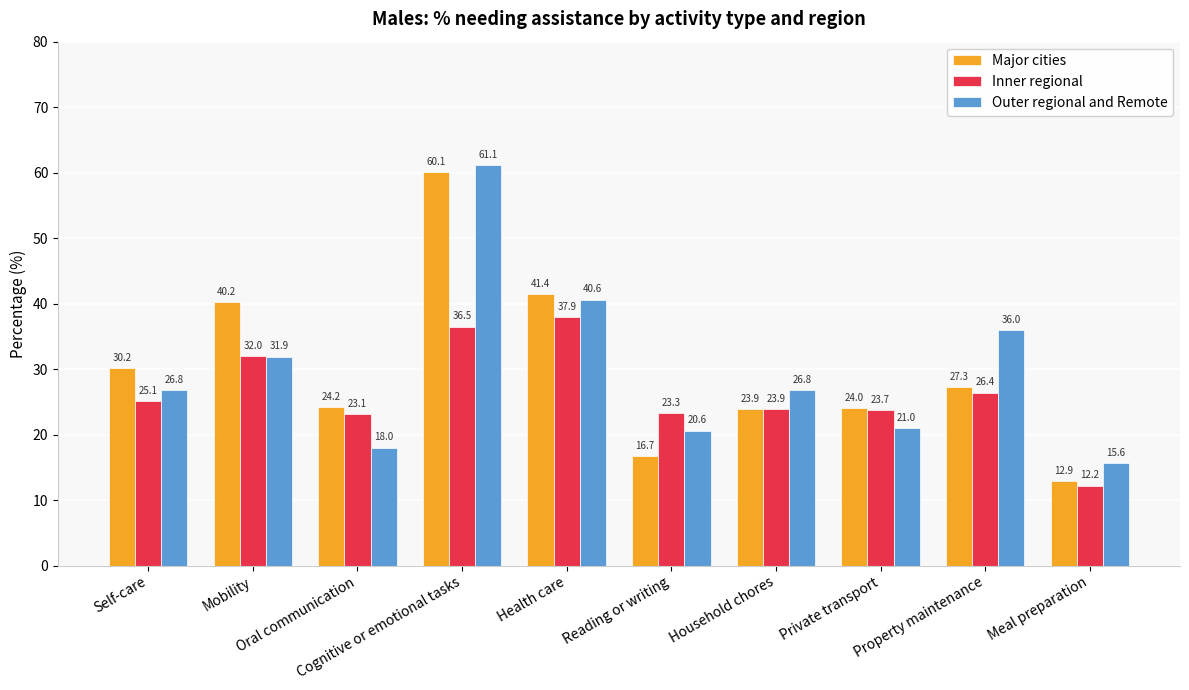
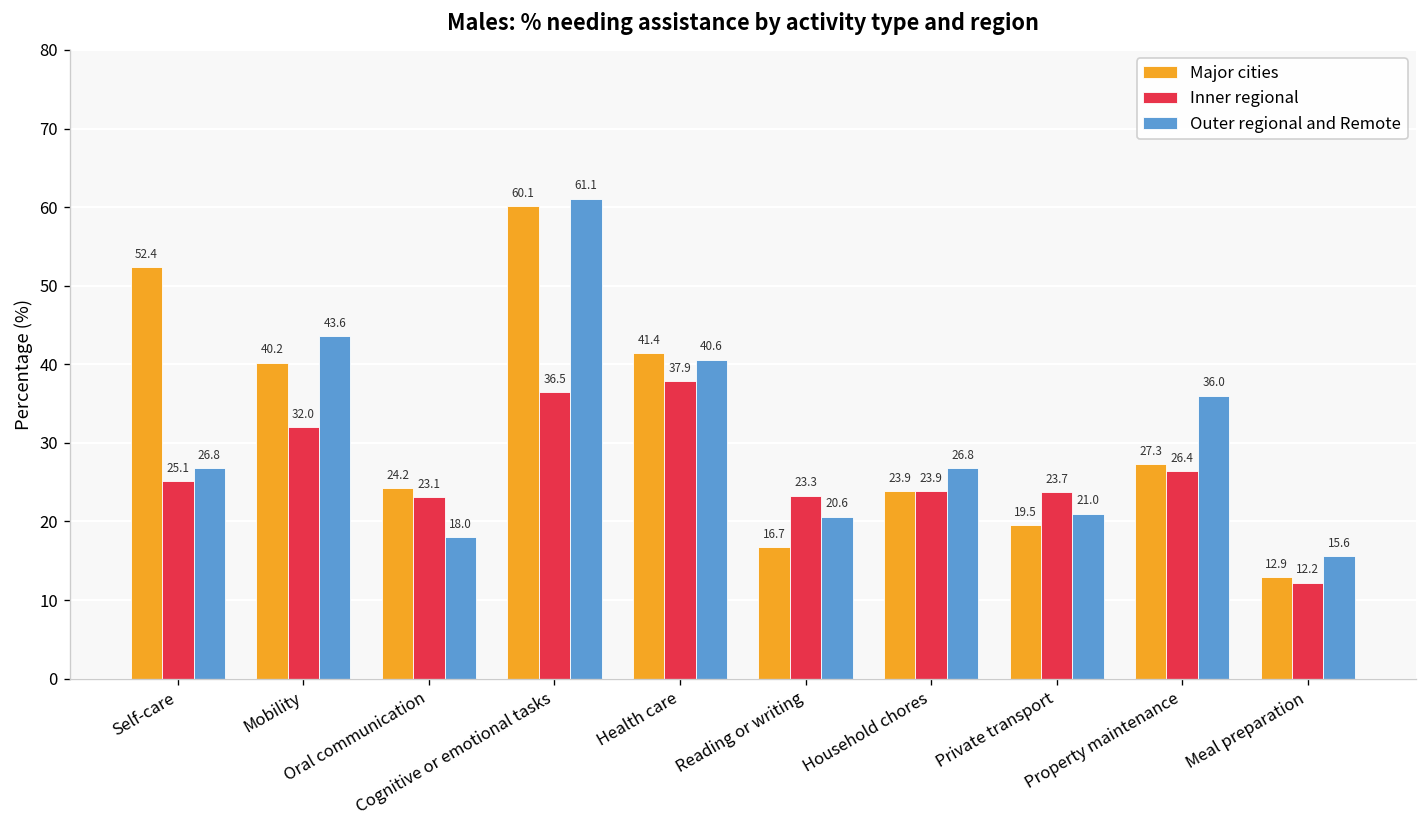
  {
    "Major cities": {
-     "Self-care": 30.2,
+     "Self-care": 52.4,
      "Mobility": 40.2,
      "Oral communication": 24.2,
      "Cognitive or emotional tasks": 60.1,
      "Health care": 41.4,
      "Reading or writing": 16.7,
      "Household chores": 23.9,
-     "Private transport": 24.0,
+     "Private transport": 19.5,
      "Property maintenance": 27.3,
      "Meal preparation": 12.9
    },
    "Inner regional": {
      "Self-care": 25.1,
      "Mobility": 32.0,
      "Oral communication": 23.1,
      "Cognitive or emotional tasks": 36.5,
      "Health care": 37.9,
      "Reading or writing": 23.3,
      "Household chores": 23.9,
      "Private transport": 23.7,
      "Property maintenance": 26.4,
      "Meal preparation": 12.2
    },
    "Outer regional and Remote": {
      "Self-care": 26.8,
-     "Mobility": 31.9,
+     "Mobility": 43.6,
      "Oral communication": 18.0,
      "Cognitive or emotional tasks": 61.1,
      "Health care": 40.6,
      "Reading or writing": 20.6,
      "Household chores": 26.8,
      "Private transport": 21.0,
      "Property maintenance": 36.0,
      "Meal preparation": 15.6
    }
  }
